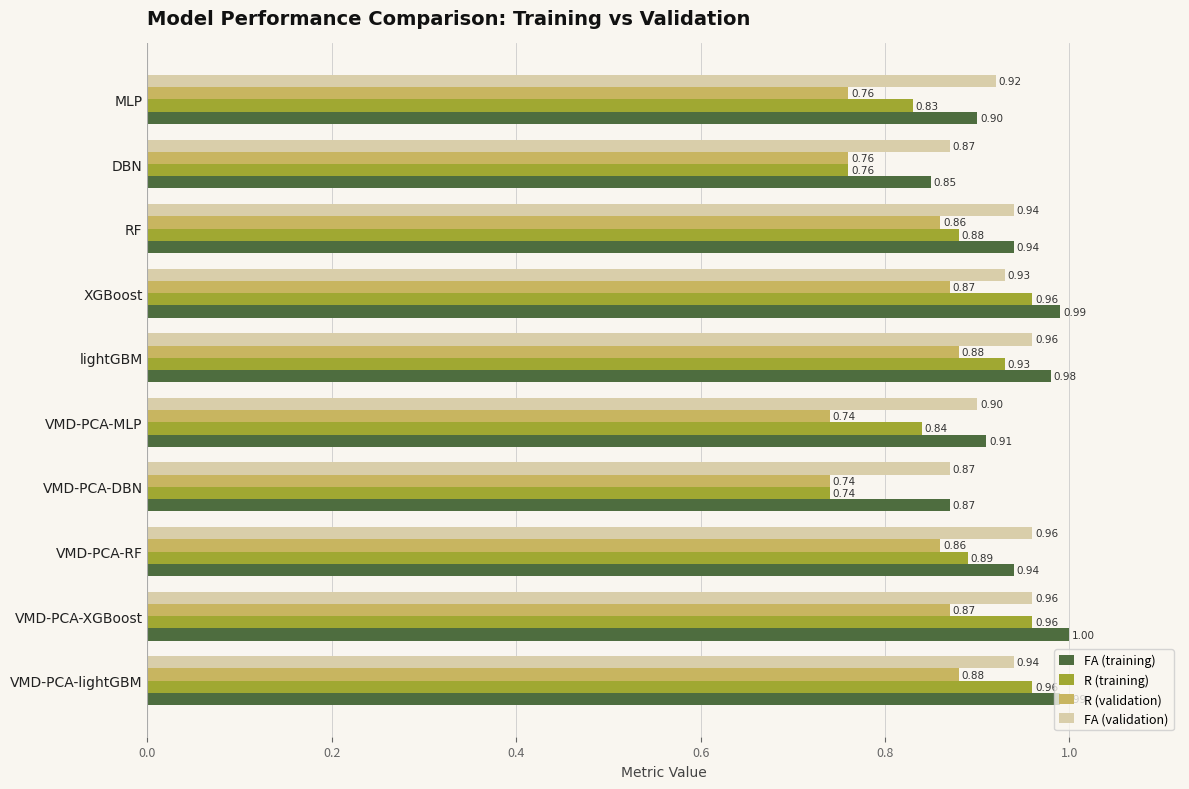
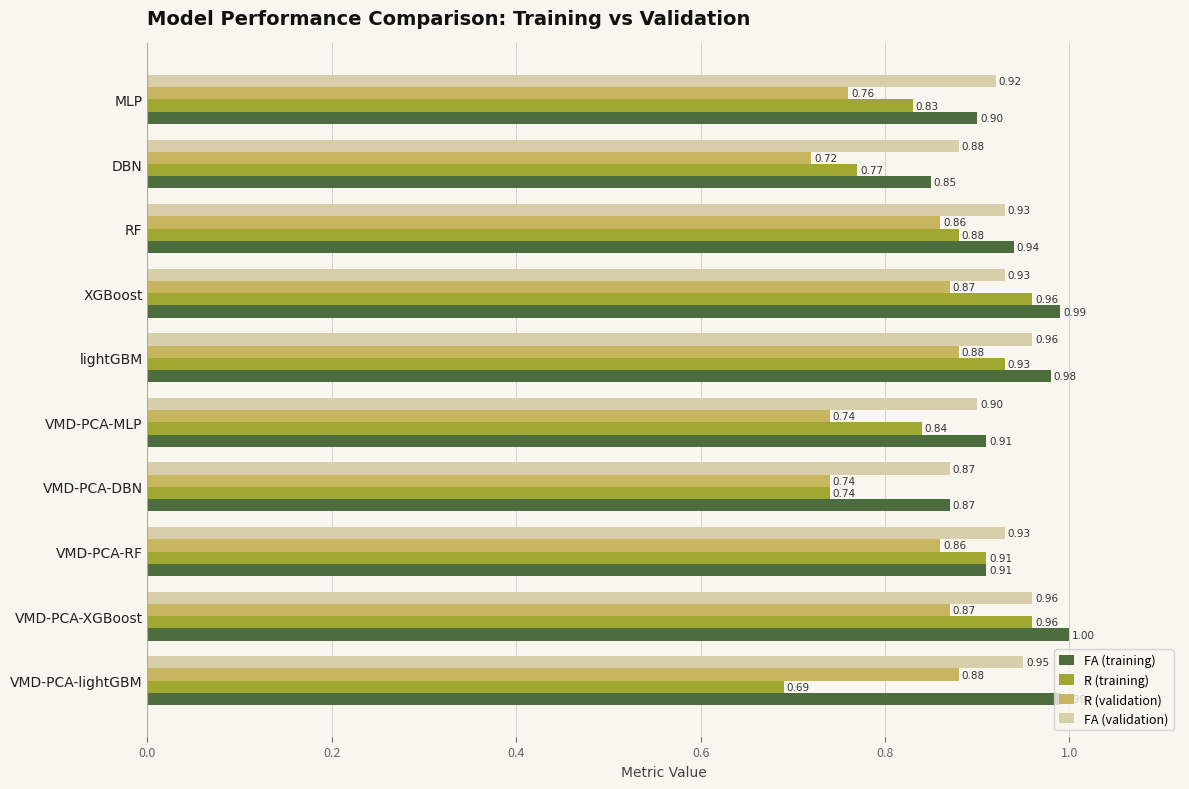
  {
    "FA (training)": {
      "MLP": 0.90,
      "DBN": 0.85,
      "RF": 0.94,
      "XGBoost": 0.99,
      "lightGBM": 0.98,
      "VMD-PCA-MLP": 0.91,
      "VMD-PCA-DBN": 0.87,
-     "VMD-PCA-RF": 0.94,
+     "VMD-PCA-RF": 0.91,
      "VMD-PCA-XGBoost": 1.00
    },
    "R (training)": {
      "MLP": 0.83,
-     "DBN": 0.76,
+     "DBN": 0.77,
      "RF": 0.88,
      "XGBoost": 0.96,
      "lightGBM": 0.93,
      "VMD-PCA-MLP": 0.84,
      "VMD-PCA-DBN": 0.74,
-     "VMD-PCA-RF": 0.89,
+     "VMD-PCA-RF": 0.91,
      "VMD-PCA-XGBoost": 0.96,
-     "VMD-PCA-lightGBM": 0.96
+     "VMD-PCA-lightGBM": 0.69
    },
    "R (validation)": {
      "MLP": 0.76,
-     "DBN": 0.76,
+     "DBN": 0.72,
      "RF": 0.86,
      "XGBoost": 0.87,
      "lightGBM": 0.88,
      "VMD-PCA-MLP": 0.74,
      "VMD-PCA-DBN": 0.74,
      "VMD-PCA-RF": 0.86,
      "VMD-PCA-XGBoost": 0.87,
      "VMD-PCA-lightGBM": 0.88
    },
    "FA (validation)": {
      "MLP": 0.92,
-     "DBN": 0.87,
-     "RF": 0.94,
+     "DBN": 0.88,
+     "RF": 0.93,
      "XGBoost": 0.93,
      "lightGBM": 0.96,
      "VMD-PCA-MLP": 0.90,
      "VMD-PCA-DBN": 0.87,
-     "VMD-PCA-RF": 0.96,
+     "VMD-PCA-RF": 0.93,
      "VMD-PCA-XGBoost": 0.96,
-     "VMD-PCA-lightGBM": 0.94
+     "VMD-PCA-lightGBM": 0.95
    }
  }
